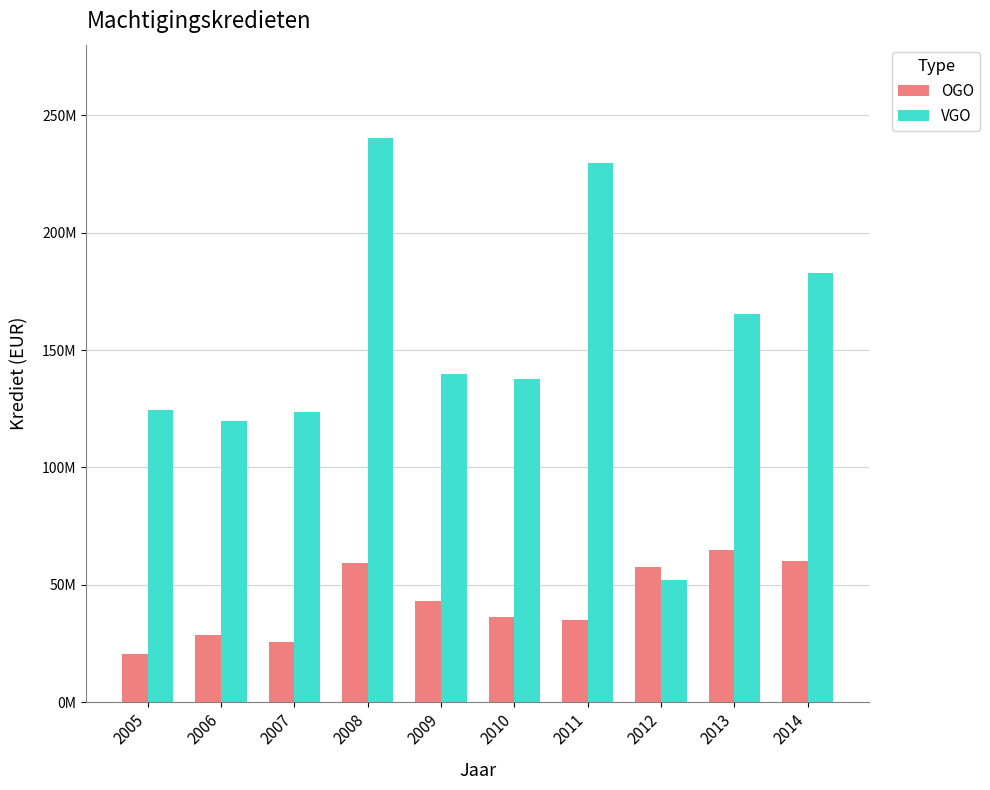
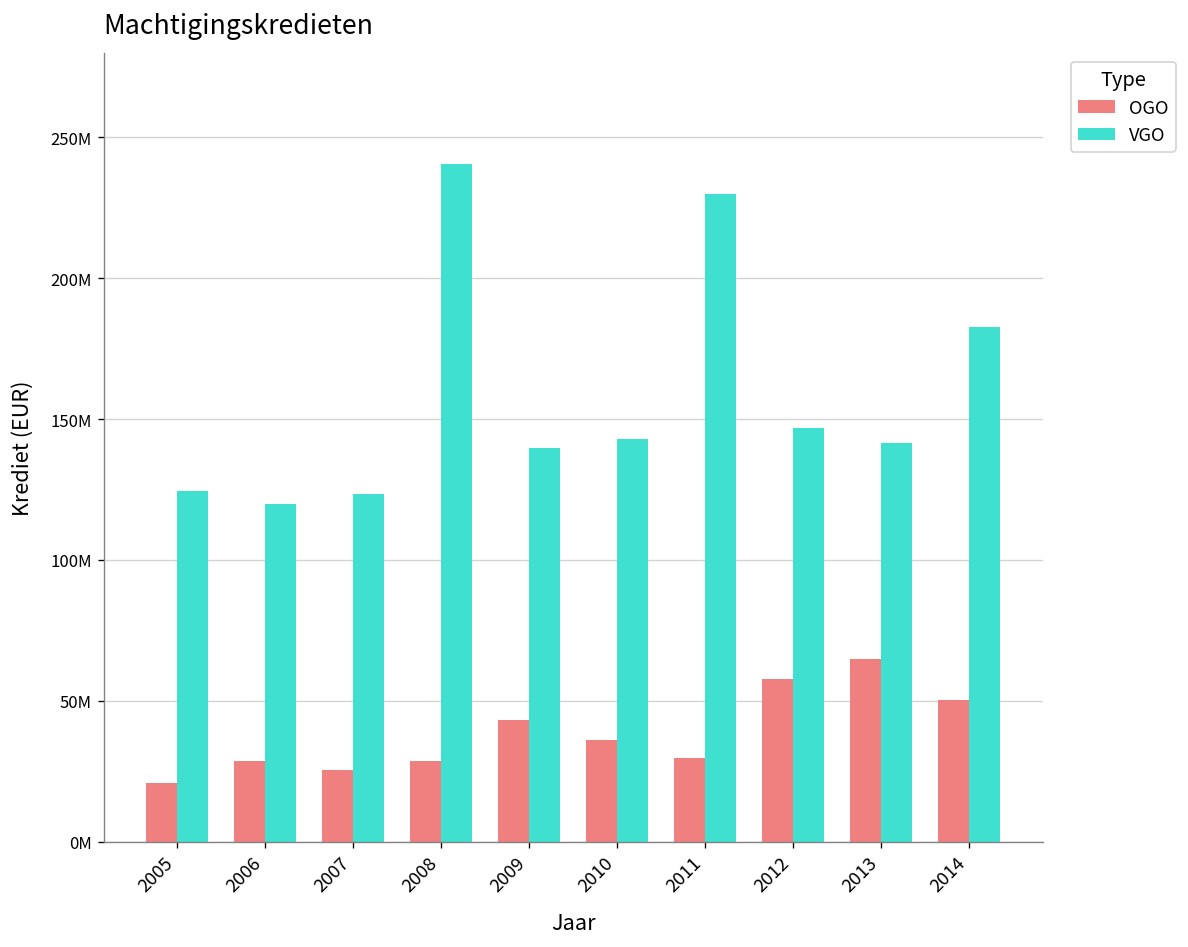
  {
    "OGO": {
      "2005": 21000000,
      "2006": 29000000,
      "2007": 26000000,
-     "2008": 59000000,
+     "2008": 29000000,
      "2009": 43000000,
      "2010": 36000000,
-     "2011": 35000000,
+     "2011": 30000000,
      "2012": 58000000,
      "2013": 65000000,
-     "2014": 60000000
+     "2014": 50000000
    },
    "VGO": {
      "2005": 124000000,
      "2006": 120000000,
      "2007": 123000000,
      "2008": 240000000,
      "2009": 140000000,
-     "2010": 137000000,
+     "2010": 143000000,
      "2011": 230000000,
-     "2012": 52000000,
-     "2013": 165000000,
+     "2012": 147000000,
+     "2013": 141000000,
      "2014": 183000000
    }
  }
